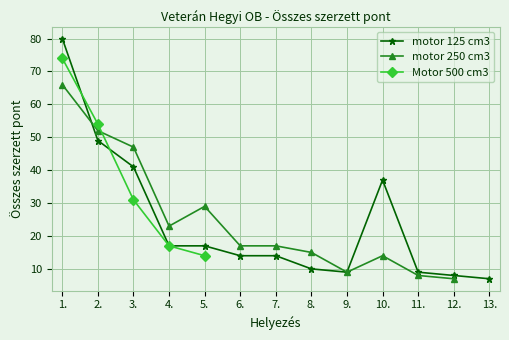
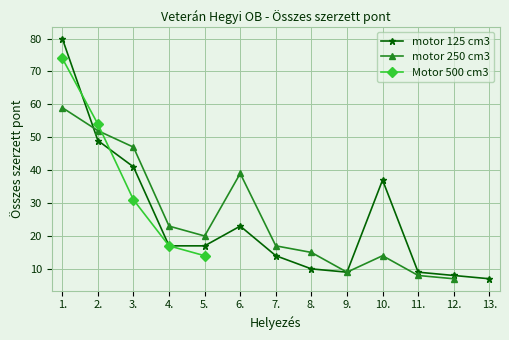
  {
    "motor 125 cm3": {
      "1.": 80,
      "2.": 49,
      "3.": 41,
      "5.": 17,
-     "6.": 14,
+     "6.": 23,
      "7.": 14,
      "8.": 10,
      "10.": 37,
      "11.": 9,
      "12.": 8,
      "13.": 7
    },
    "motor 250 cm3": {
-     "1.": 66,
+     "1.": 59,
      "2.": 52,
      "3.": 47,
      "4.": 23,
-     "5.": 29,
-     "6.": 17,
+     "5.": 20,
+     "6.": 39,
      "7.": 17,
      "8.": 15,
      "10.": 14,
      "11.": 8,
      "12.": 7
    },
    "Motor 500 cm3": {
      "1.": 74,
      "2.": 54,
      "3.": 31,
      "5.": 14
    }
  }
